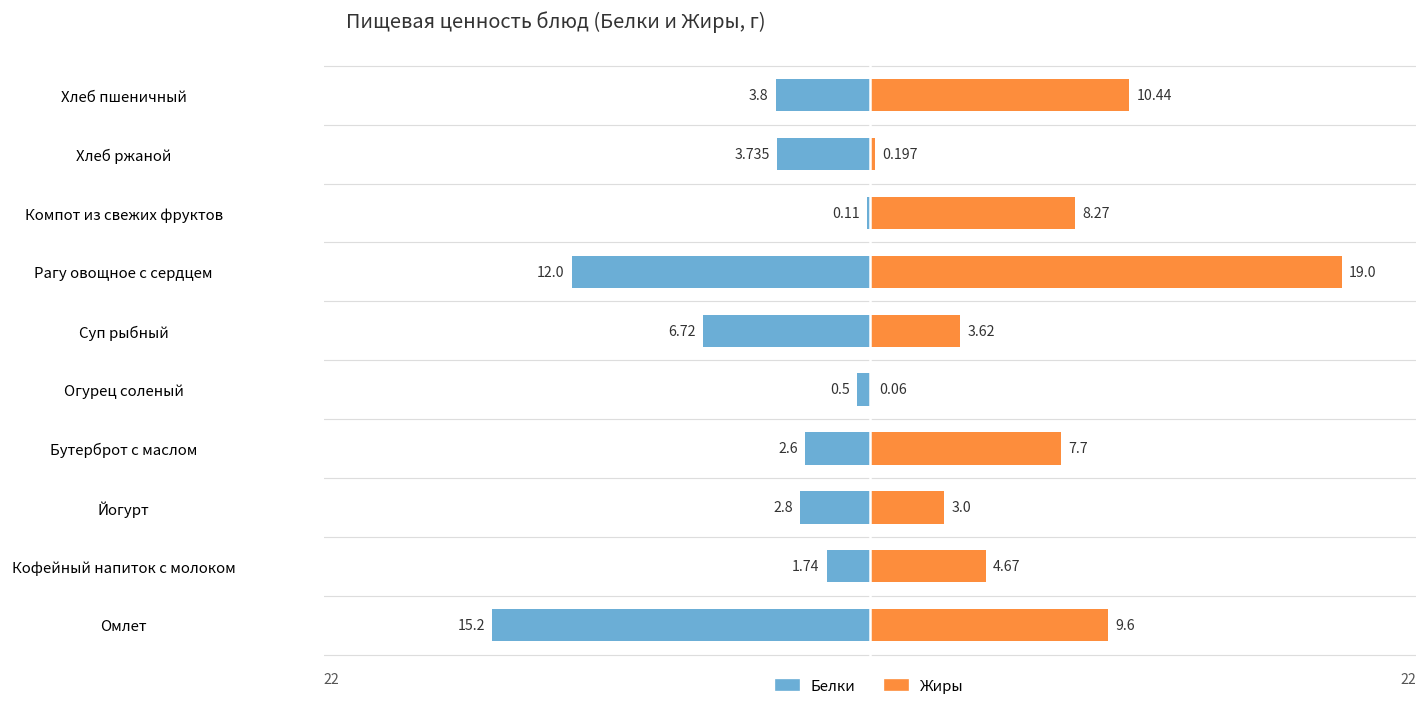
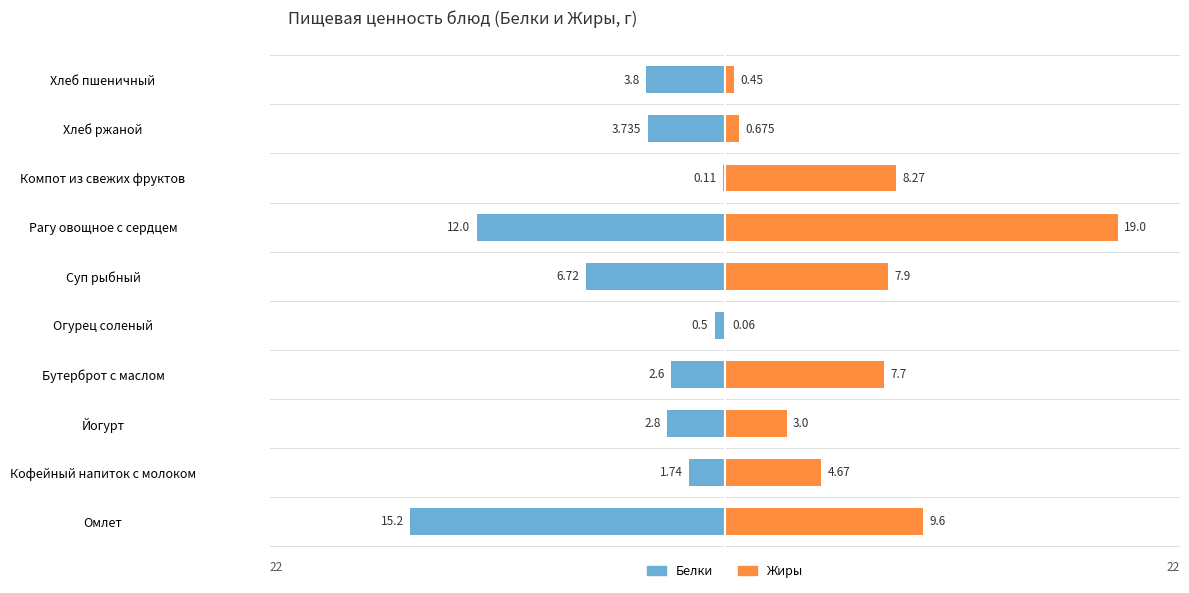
  {
    "Жиры": {
-     "Хлеб пшеничный": 10.44,
-     "Хлеб ржаной": 0.197,
+     "Хлеб пшеничный": 0.45,
+     "Хлеб ржаной": 0.675,
      "Компот из свежих фруктов": 8.27,
      "Рагу овощное с сердцем": 19.0,
-     "Суп рыбный": 3.62,
+     "Суп рыбный": 7.9,
      "Огурец соленый": 0.06,
      "Бутерброт с маслом": 7.7,
      "Йогурт": 3.0,
      "Кофейный напиток с молоком": 4.67,
      "Омлет": 9.6
    }
  }
